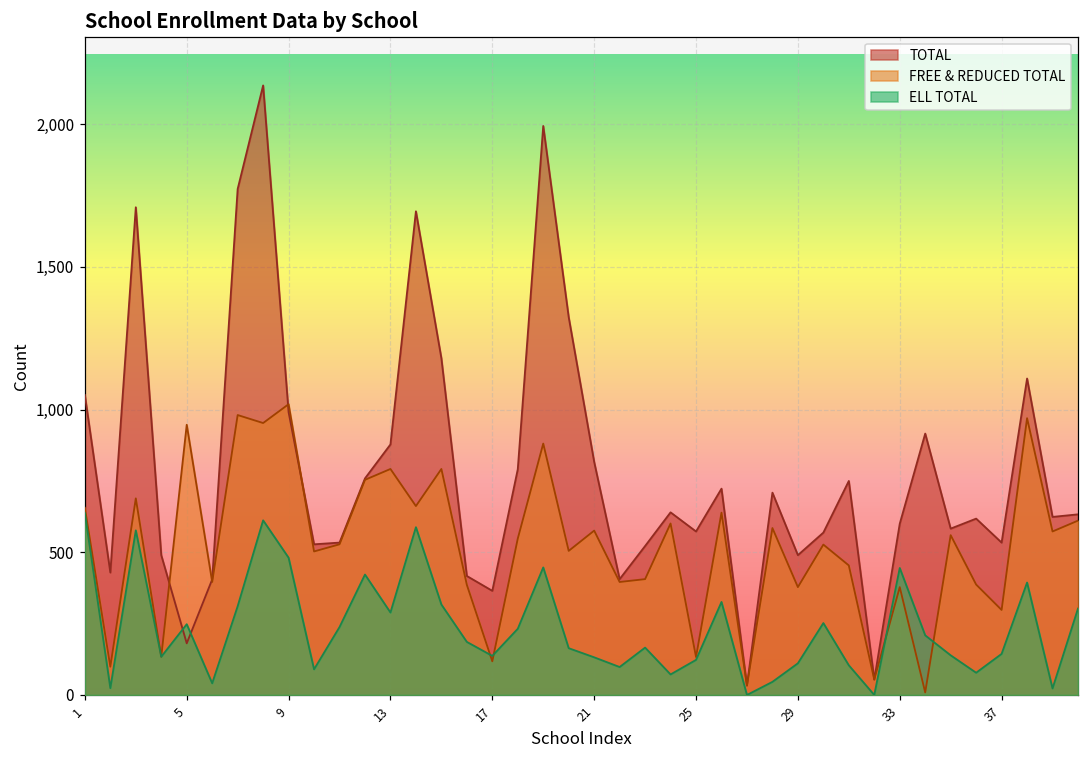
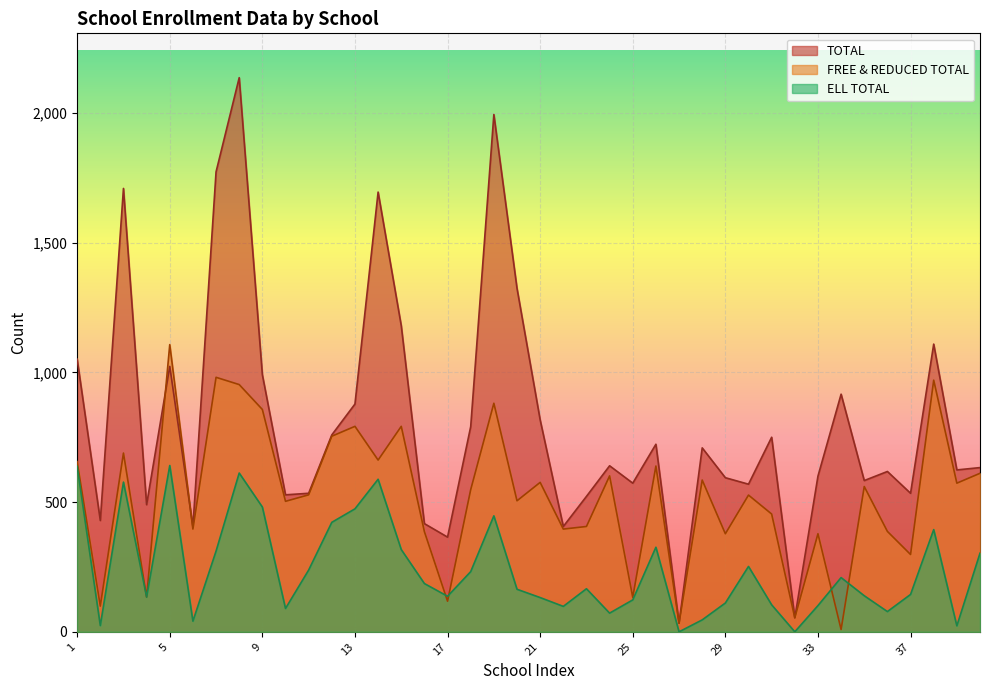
  {
    "TOTAL": {
      "1": "1,050",
-     "5": "180",
+     "5": "1,020",
      "9": "990",
      "13": "880",
      "17": "370",
      "21": "820",
      "25": "570",
-     "29": "490",
+     "29": "590",
      "33": "600",
      "37": "530"
    },
    "FREE & REDUCED TOTAL": {
      "1": "660",
-     "5": "950",
-     "9": "1,020",
+     "5": "1,110",
+     "9": "860",
      "13": "790",
      "17": "120",
      "21": "580",
      "25": "130",
      "29": "380",
      "33": "380",
      "37": "300"
    },
    "ELL TOTAL": {
      "1": "640",
-     "5": "250",
+     "5": "640",
      "9": "480",
-     "13": "290",
+     "13": "470",
      "17": "140",
      "21": "130",
      "25": "120",
      "29": "110",
-     "33": "450",
+     "33": "100",
      "37": "140"
    }
  }
